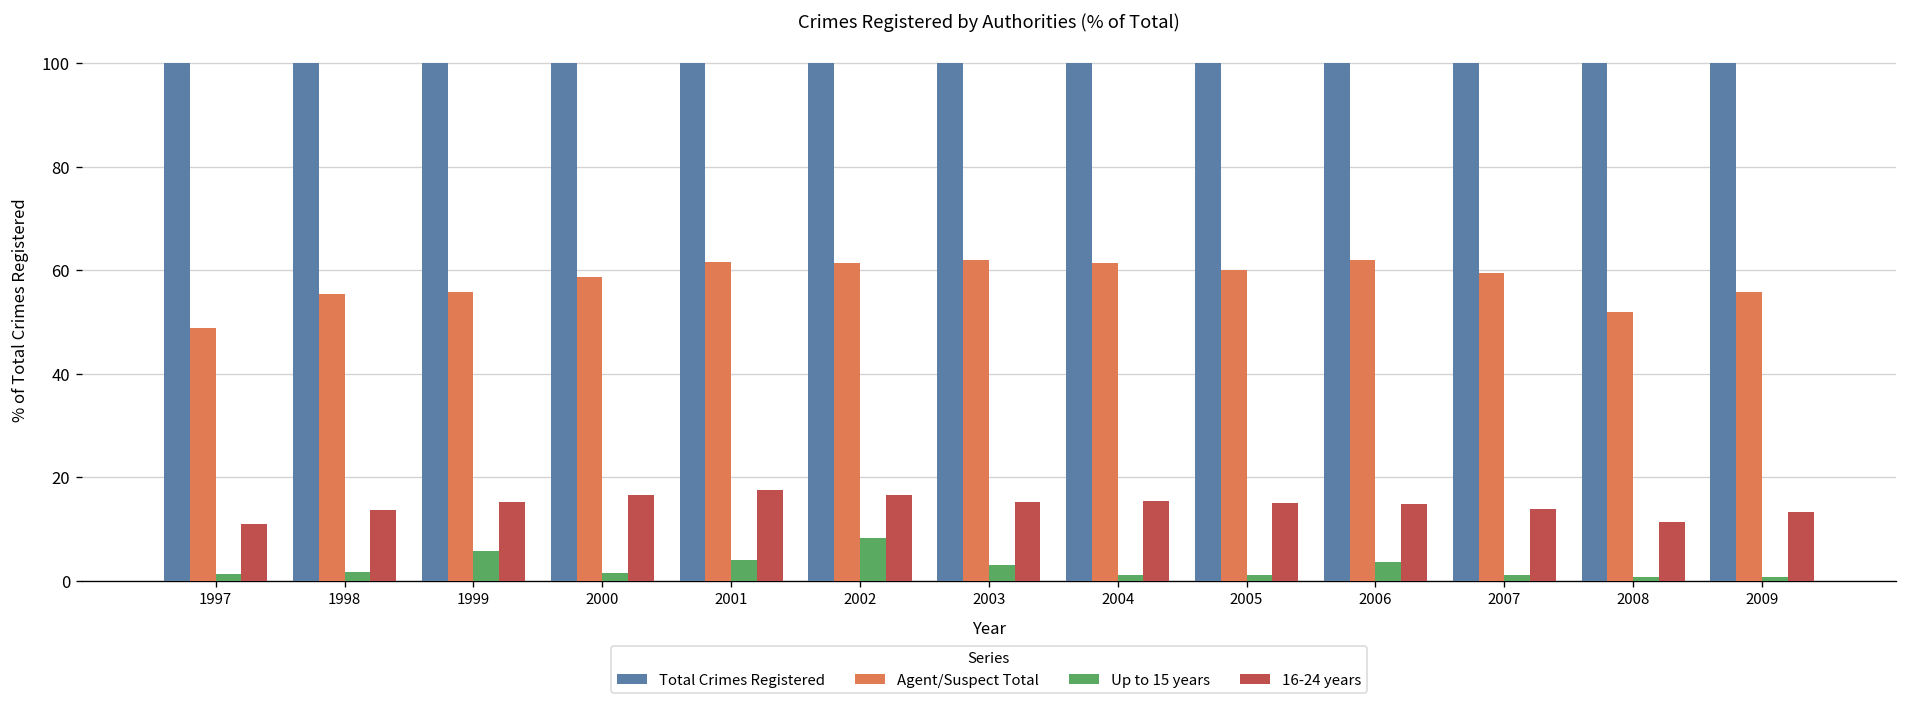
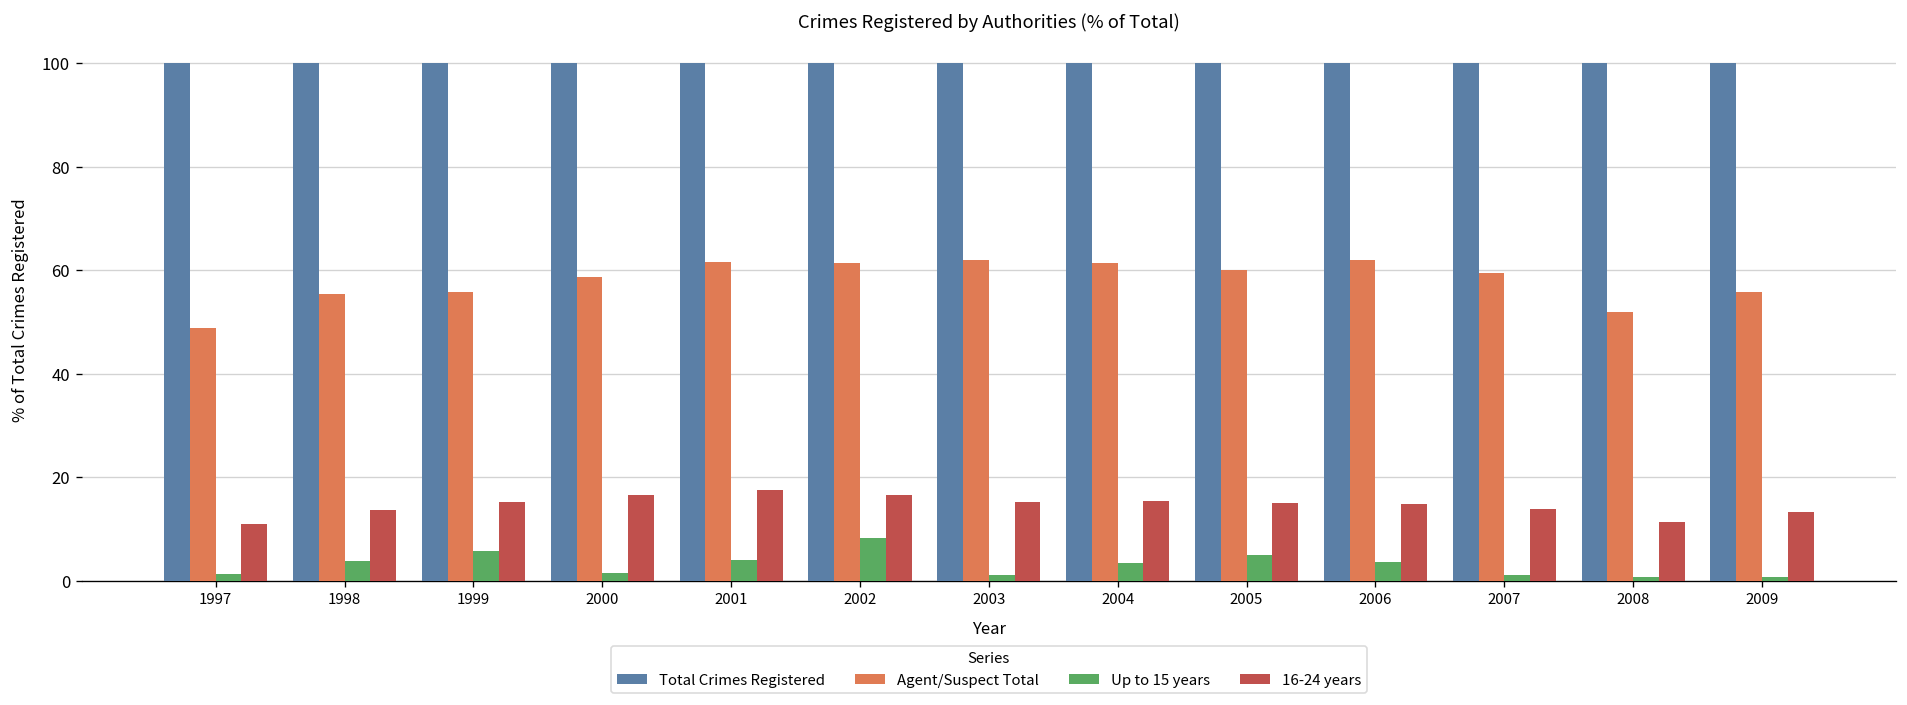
  {
    "Total Crimes Registered": {
      "1997": 100,
      "1998": 100,
      "1999": 100,
      "2000": 100,
      "2001": 100,
      "2002": 100,
      "2003": 100,
      "2004": 100,
      "2005": 100,
      "2006": 100,
      "2007": 100,
      "2008": 100,
      "2009": 100
    },
    "Up to 15 years": {
      "1997": 1,
-     "1998": 2,
+     "1998": 4,
      "1999": 6,
      "2000": 2,
      "2001": 4,
      "2002": 8,
-     "2003": 3,
-     "2004": 1,
-     "2005": 1,
+     "2003": 1,
+     "2004": 3,
+     "2005": 5,
      "2006": 4,
      "2007": 1,
      "2008": 1,
      "2009": 1
    }
  }
